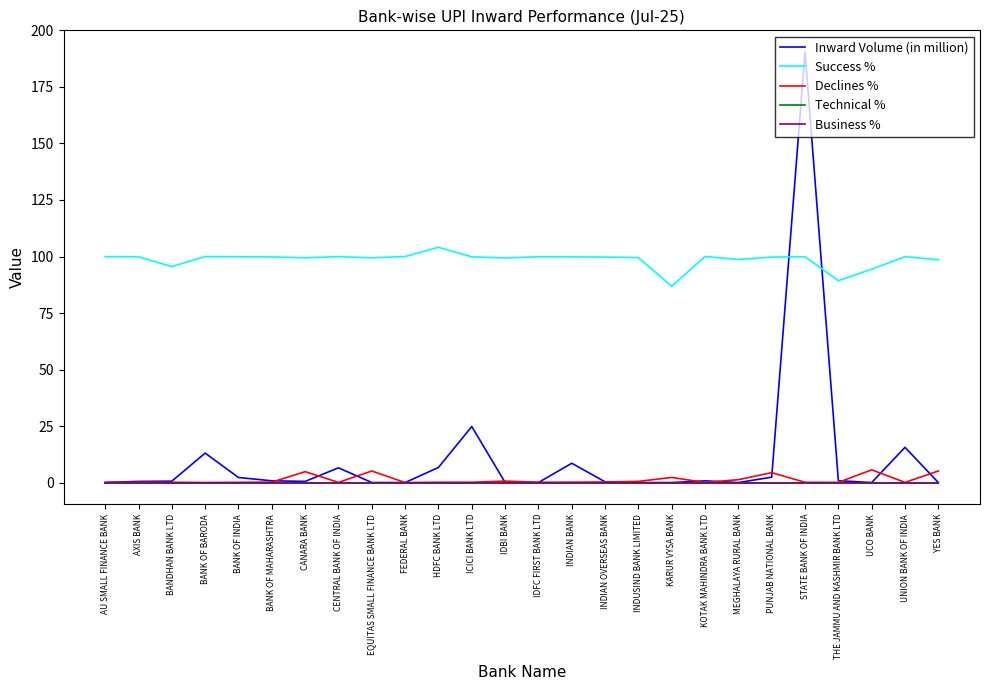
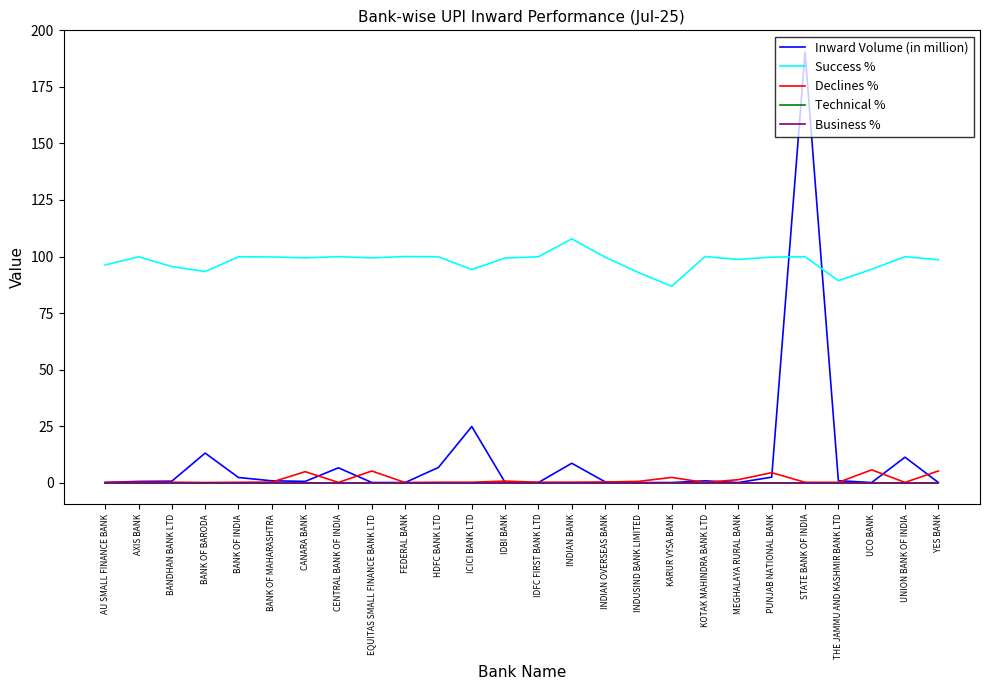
  {
    "Inward Volume (in million)": {
      "BANK OF BARODA": 13,
      "BANK OF INDIA": 2,
      "CENTRAL BANK OF INDIA": 7,
      "HDFC BANK LTD": 7,
      "ICICI BANK LTD": 25,
      "INDIAN BANK": 9,
      "PUNJAB NATIONAL BANK": 2,
-     "UNION BANK OF INDIA": 16
+     "UNION BANK OF INDIA": 11
    },
    "Success %": {
-     "AU SMALL FINANCE BANK": 100,
+     "AU SMALL FINANCE BANK": 96,
      "AXIS BANK": 100,
      "BANDHAN BANK LTD": 96,
-     "BANK OF BARODA": 100,
+     "BANK OF BARODA": 93,
      "BANK OF INDIA": 100,
      "BANK OF MAHARASHTRA": 100,
      "CANARA BANK": 99,
      "CENTRAL BANK OF INDIA": 100,
      "EQUITAS SMALL FINANCE BANK LTD": 99,
      "FEDERAL BANK": 100,
-     "HDFC BANK LTD": 104,
-     "ICICI BANK LTD": 100,
+     "HDFC BANK LTD": 100,
+     "ICICI BANK LTD": 94,
      "IDBI BANK": 99,
      "IDFC FIRST BANK LTD": 100,
-     "INDIAN BANK": 100,
+     "INDIAN BANK": 108,
      "INDIAN OVERSEAS BANK": 100,
-     "INDUSIND BANK LIMITED": 99,
+     "INDUSIND BANK LIMITED": 93,
      "KARUR VYSA BANK": 87,
      "KOTAK MAHINDRA BANK LTD": 100,
      "MEGHALAYA RURAL BANK": 99,
      "PUNJAB NATIONAL BANK": 100,
      "STATE BANK OF INDIA": 100,
      "THE JAMMU AND KASHMIR BANK LTD": 89,
      "UCO BANK": 94,
      "UNION BANK OF INDIA": 100,
      "YES BANK": 99
    },
    "Declines %": {
      "CANARA BANK": 5,
      "EQUITAS SMALL FINANCE BANK LTD": 5,
      "KARUR VYSA BANK": 2,
      "MEGHALAYA RURAL BANK": 1,
      "PUNJAB NATIONAL BANK": 4,
      "UCO BANK": 6,
      "YES BANK": 5
    },
    "Business %": {
      "PUNJAB NATIONAL BANK": 0
    }
  }
